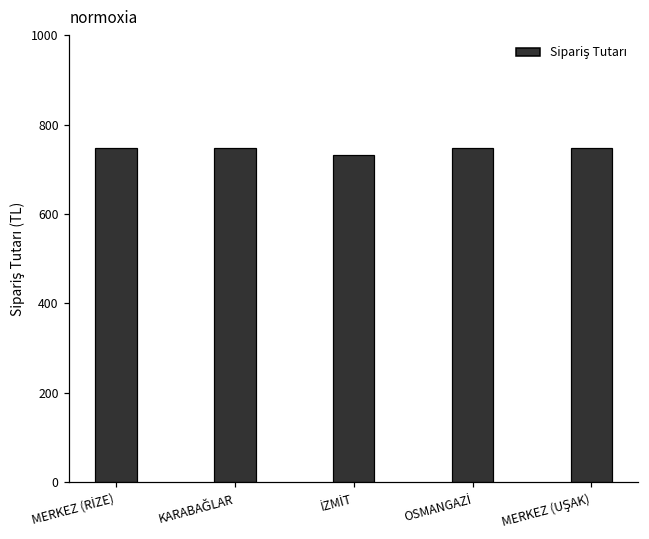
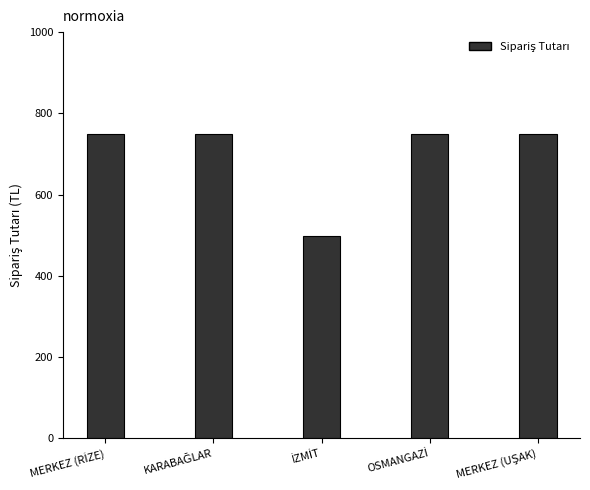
  {
    "MERKEZ (RİZE)": 750,
    "KARABAĞLAR": 750,
-   "İZMİT": 730,
+   "İZMİT": 500,
    "OSMANGAZİ": 750,
    "MERKEZ (UŞAK)": 750
  }
